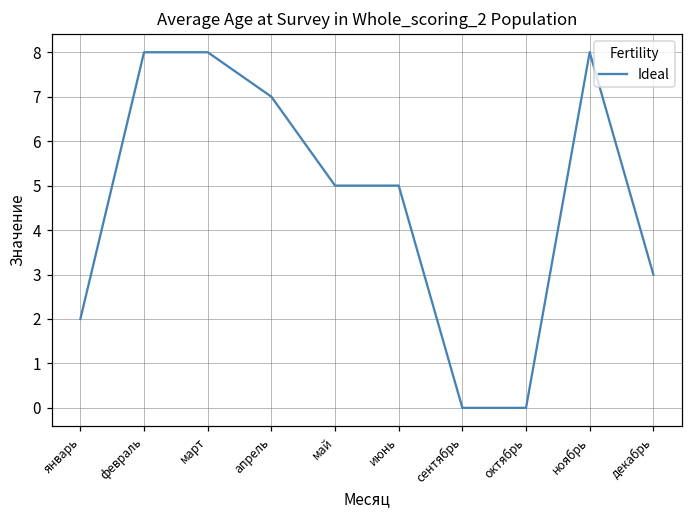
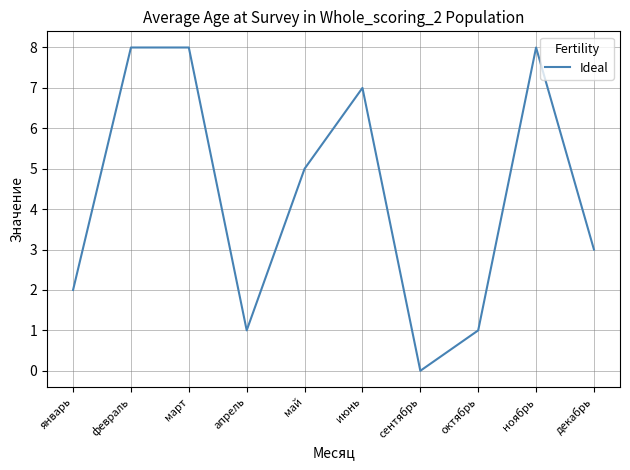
  {
    "январь": 2,
    "февраль": 8,
    "март": 8,
-   "апрель": 7,
+   "апрель": 1,
    "май": 5,
-   "июнь": 5,
+   "июнь": 7,
    "сентябрь": 0,
-   "октябрь": 0,
+   "октябрь": 1,
    "ноябрь": 8,
    "декабрь": 3
  }
